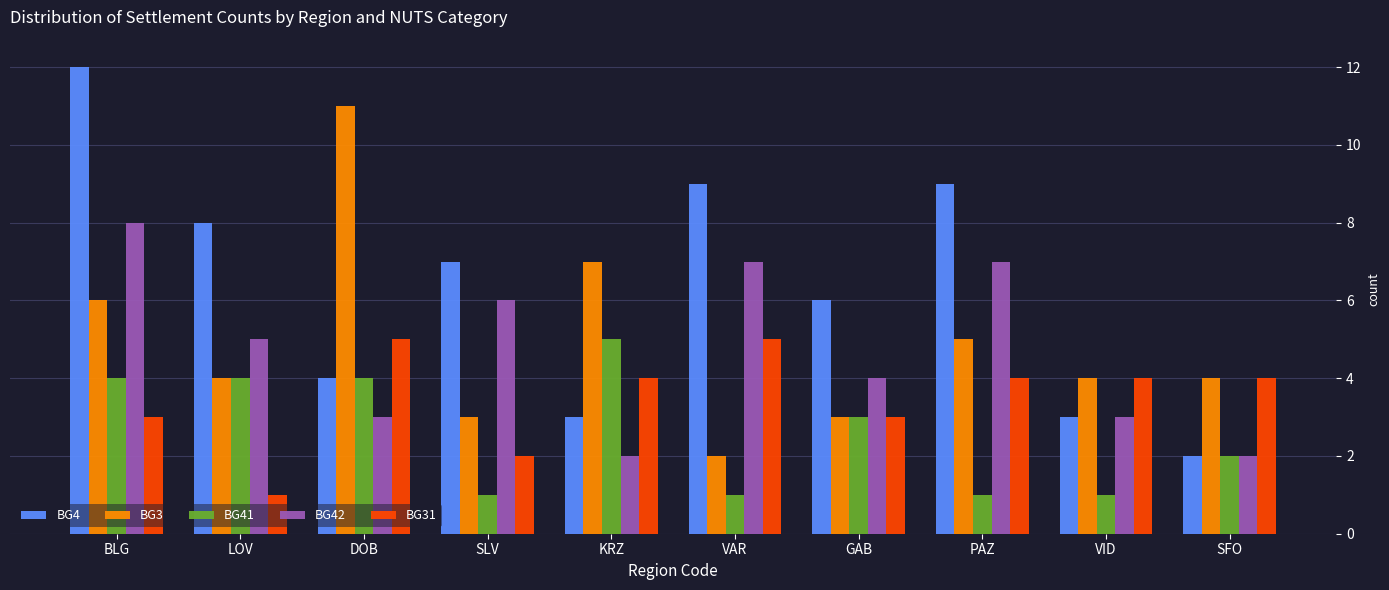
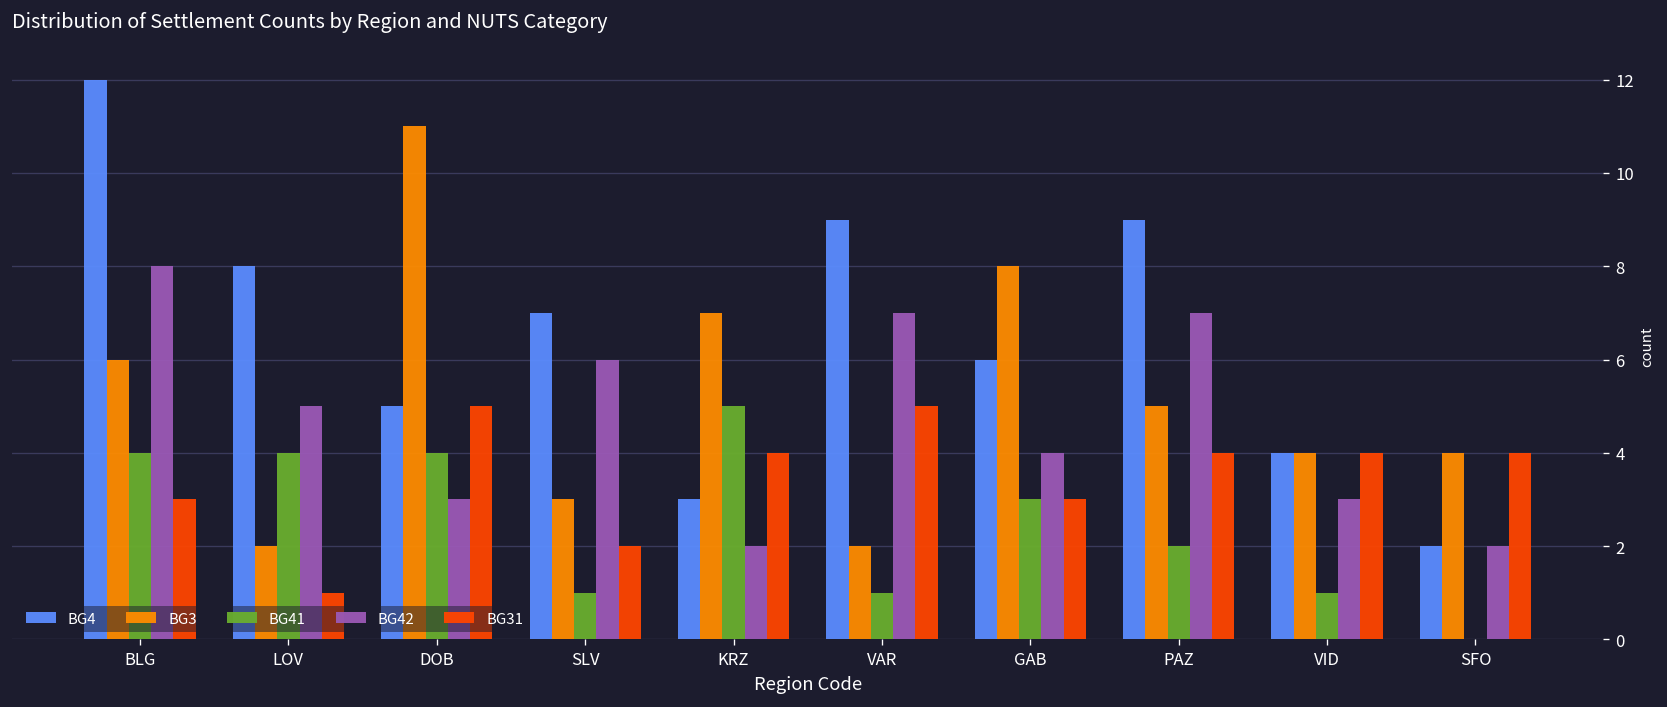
  {
    "BG4": {
      "BLG": 12,
      "LOV": 8,
-     "DOB": 4,
+     "DOB": 5,
      "SLV": 7,
      "KRZ": 3,
      "VAR": 9,
      "GAB": 6,
      "PAZ": 9,
-     "VID": 3,
+     "VID": 4,
      "SFO": 2
    },
    "BG3": {
      "BLG": 6,
-     "LOV": 4,
+     "LOV": 2,
      "DOB": 11,
      "SLV": 3,
      "KRZ": 7,
      "VAR": 2,
-     "GAB": 3,
+     "GAB": 8,
      "PAZ": 5,
      "VID": 4,
      "SFO": 4
    },
    "BG41": {
      "BLG": 4,
      "LOV": 4,
      "DOB": 4,
      "SLV": 1,
      "KRZ": 5,
      "VAR": 1,
      "GAB": 3,
-     "PAZ": 1,
+     "PAZ": 2,
      "VID": 1,
-     "SFO": 2
+     "SFO": 0
    },
    "BG42": {
      "BLG": 8,
      "LOV": 5,
      "DOB": 3,
      "SLV": 6,
      "KRZ": 2,
      "VAR": 7,
      "GAB": 4,
      "PAZ": 7,
      "VID": 3,
      "SFO": 2
    },
    "BG31": {
      "BLG": 3,
      "LOV": 1,
      "DOB": 5,
      "SLV": 2,
      "KRZ": 4,
      "VAR": 5,
      "GAB": 3,
      "PAZ": 4,
      "VID": 4,
      "SFO": 4
    }
  }
